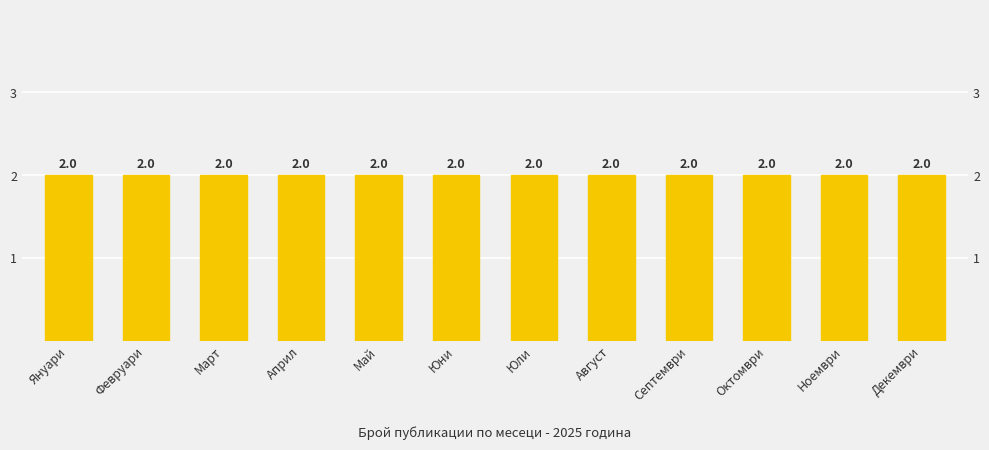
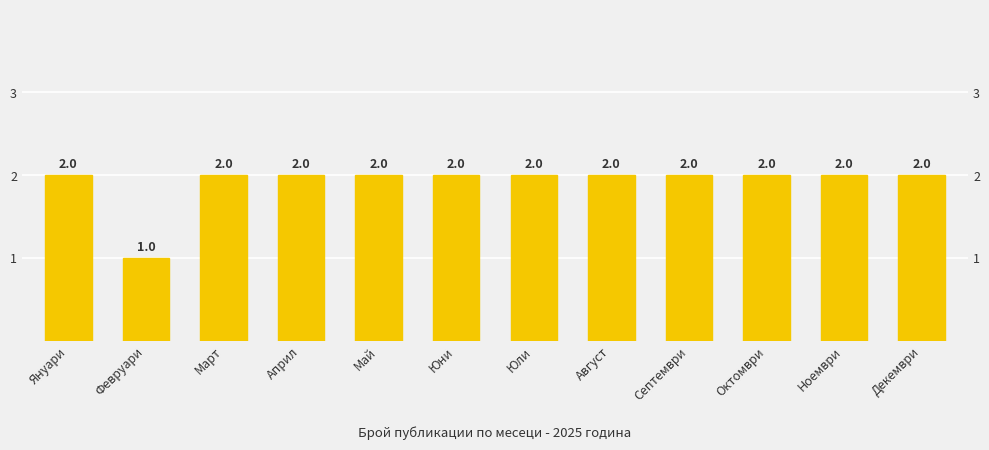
  {
    "Януари": 2.0,
-   "Февруари": 2.0,
+   "Февруари": 1.0,
    "Март": 2.0,
    "Април": 2.0,
    "Май": 2.0,
    "Юни": 2.0,
    "Юли": 2.0,
    "Август": 2.0,
    "Септември": 2.0,
    "Октомври": 2.0,
    "Ноември": 2.0,
    "Декември": 2.0
  }
